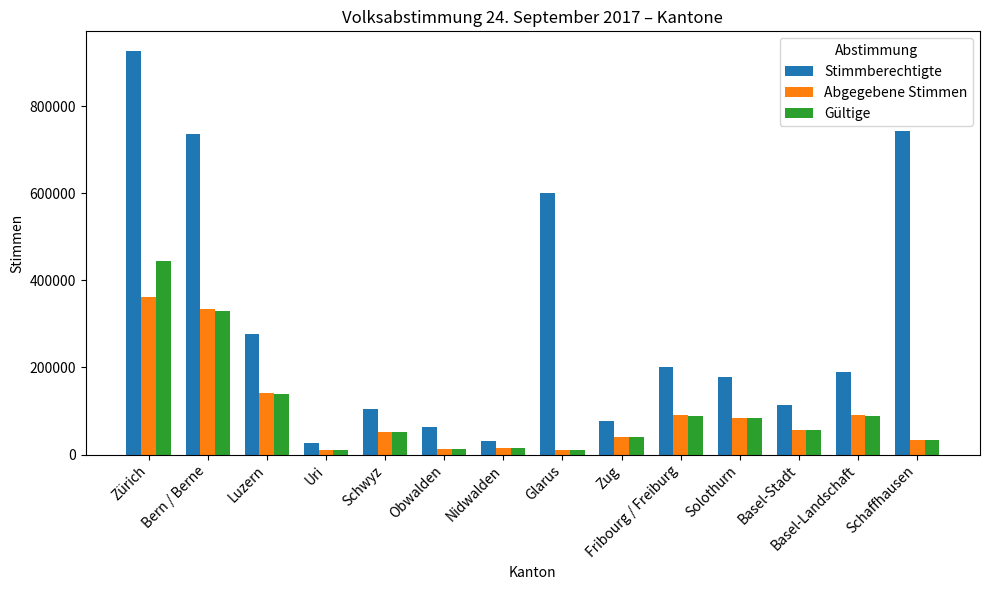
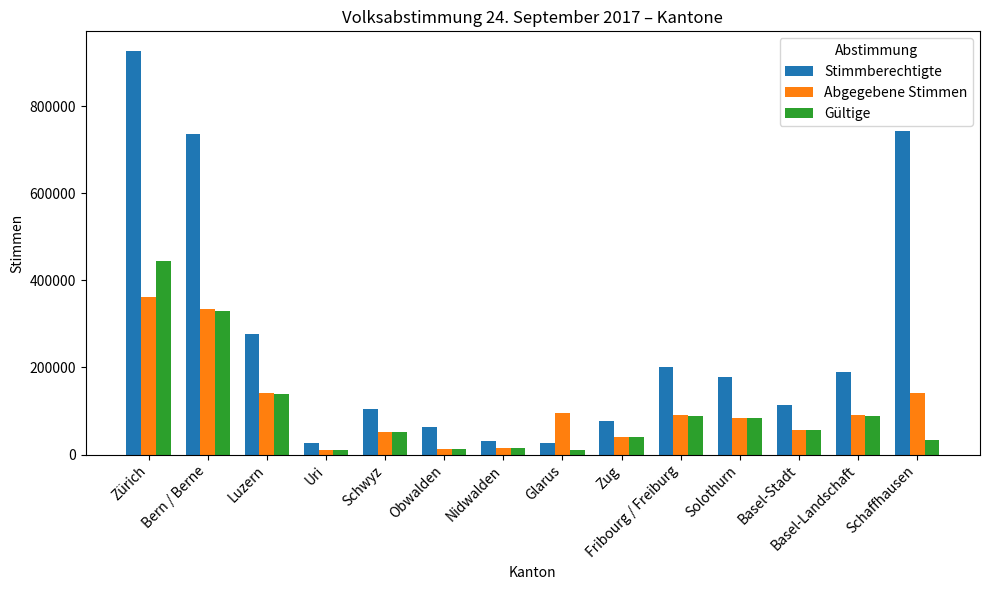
  {
    "Stimmberechtigte": {
      "Zürich": 930000,
      "Bern / Berne": 740000,
      "Luzern": 280000,
      "Uri": 30000,
      "Schwyz": 100000,
      "Obwalden": 60000,
      "Nidwalden": 30000,
-     "Glarus": 600000,
+     "Glarus": 30000,
      "Zug": 80000,
      "Fribourg / Freiburg": 200000,
      "Solothurn": 180000,
      "Basel-Stadt": 110000,
      "Basel-Landschaft": 190000,
      "Schaffhausen": 740000
    },
    "Abgegebene Stimmen": {
      "Zürich": 360000,
      "Bern / Berne": 330000,
      "Luzern": 140000,
      "Uri": 10000,
      "Schwyz": 50000,
      "Obwalden": 10000,
      "Nidwalden": 20000,
-     "Glarus": 10000,
+     "Glarus": 100000,
      "Zug": 40000,
      "Fribourg / Freiburg": 90000,
      "Solothurn": 80000,
      "Basel-Stadt": 60000,
      "Basel-Landschaft": 90000,
-     "Schaffhausen": 30000
+     "Schaffhausen": 140000
    },
    "Gültige": {
      "Zürich": 440000,
      "Bern / Berne": 330000,
      "Luzern": 140000,
      "Uri": 10000,
      "Schwyz": 50000,
      "Obwalden": 10000,
      "Nidwalden": 20000,
      "Glarus": 10000,
      "Zug": 40000,
      "Fribourg / Freiburg": 90000,
      "Solothurn": 80000,
      "Basel-Stadt": 60000,
      "Basel-Landschaft": 90000,
      "Schaffhausen": 30000
    }
  }
